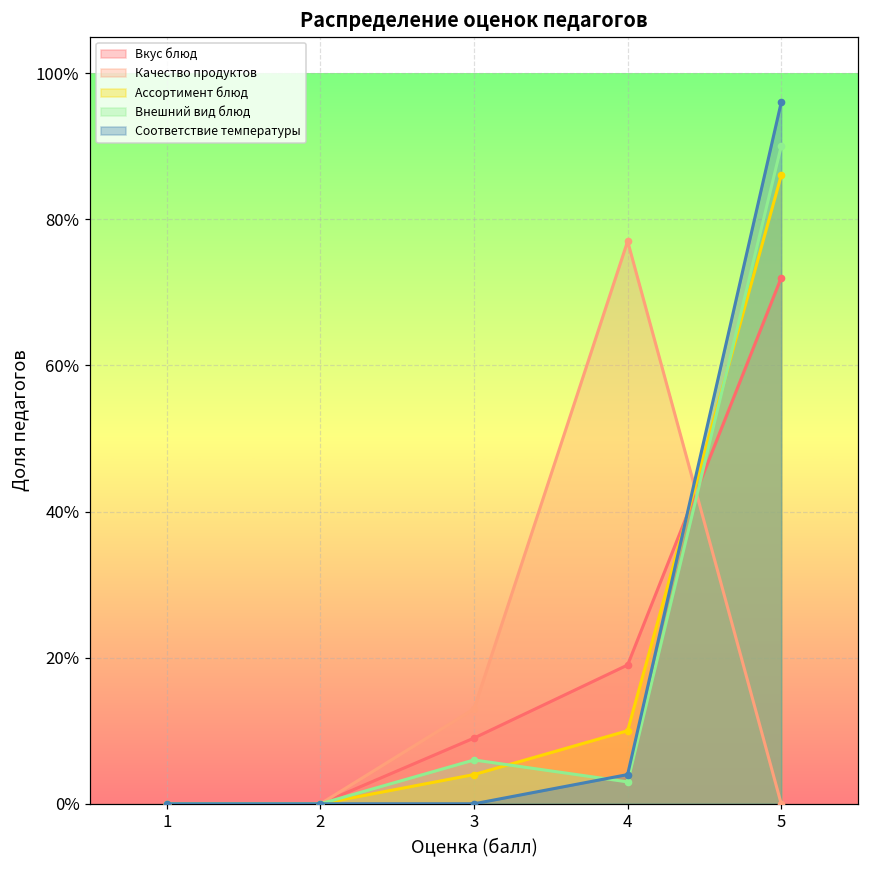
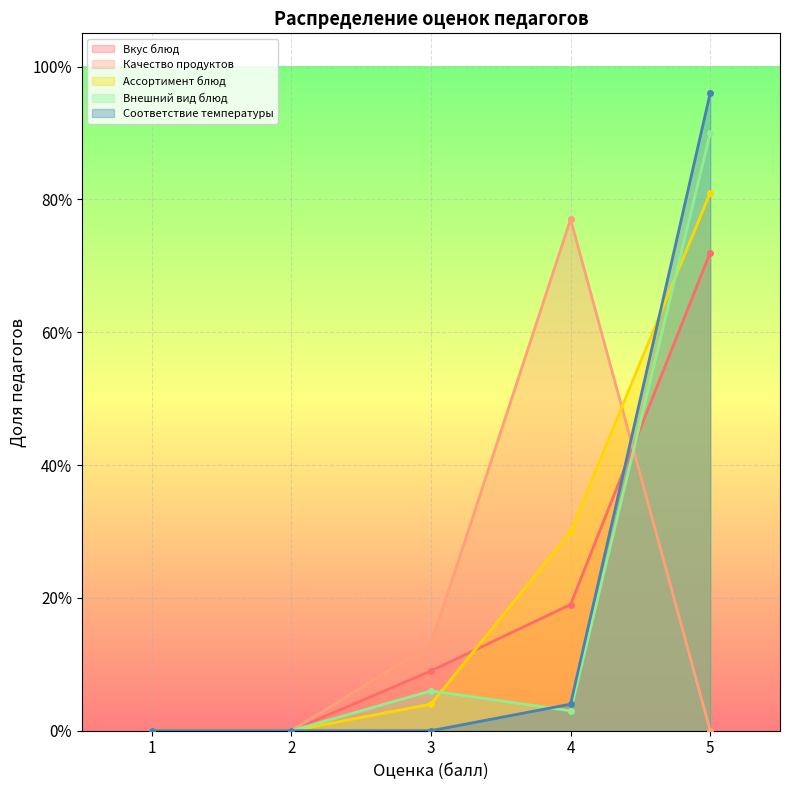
  {
    "Ассортимент блюд": {
      "3": "4%",
-     "4": "10%",
-     "5": "86%"
+     "4": "30%",
+     "5": "81%"
    },
    "Внешний вид блюд": {
      "3": "6%",
      "4": "3%",
      "5": "90%"
    },
    "Соответствие температуры": {
      "3": "0%",
      "4": "4%",
      "5": "96%"
    }
  }
